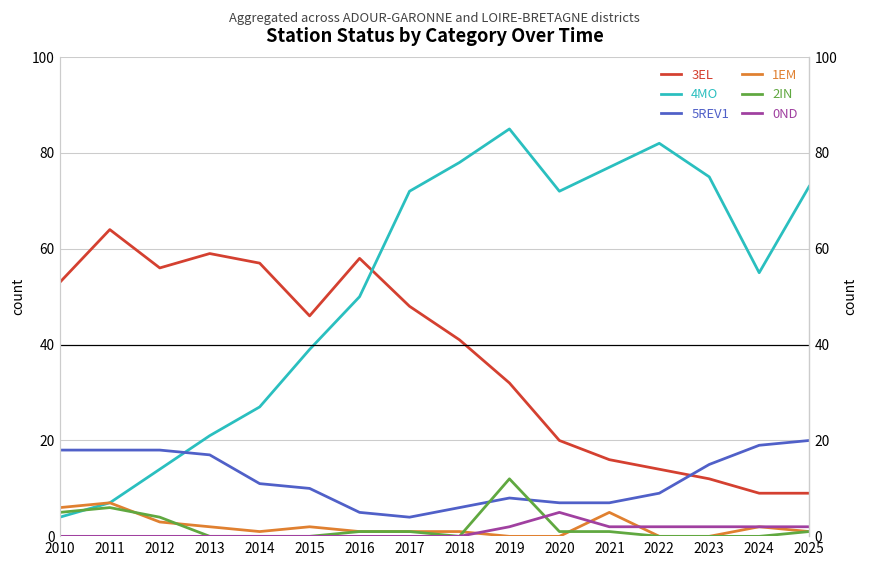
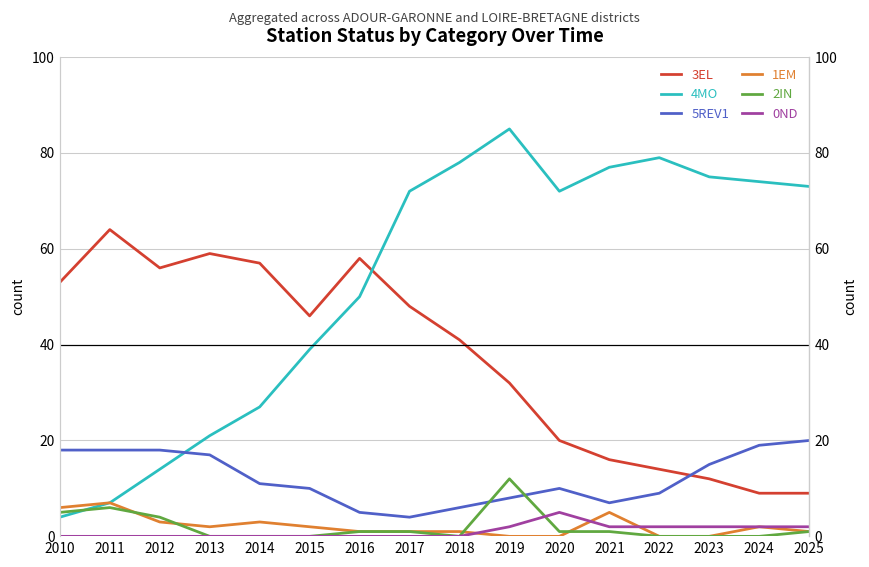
  {
    "3EL": {
      "2010": 53,
      "2011": 64,
      "2012": 56,
      "2013": 59,
      "2014": 57,
      "2015": 46,
      "2016": 58,
      "2017": 48,
      "2018": 41,
      "2019": 32,
      "2020": 20,
      "2021": 16,
      "2022": 14,
      "2023": 12,
      "2024": 9,
      "2025": 9
    },
    "4MO": {
      "2010": 4,
      "2012": 14,
      "2013": 21,
      "2014": 27,
      "2015": 39,
      "2016": 50,
      "2017": 72,
      "2018": 78,
      "2019": 85,
      "2020": 72,
      "2021": 77,
-     "2022": 82,
+     "2022": 79,
      "2023": 75,
-     "2024": 55,
+     "2024": 74,
      "2025": 73
    },
    "5REV1": {
      "2010": 18,
      "2011": 18,
      "2012": 18,
      "2013": 17,
      "2014": 11,
      "2015": 10,
      "2016": 5,
      "2017": 4,
      "2018": 6,
      "2019": 8,
-     "2020": 7,
+     "2020": 10,
      "2021": 7,
      "2022": 9,
      "2023": 15,
      "2024": 19,
      "2025": 20
    },
    "1EM": {
      "2010": 6,
      "2012": 3,
      "2013": 2,
-     "2014": 1,
+     "2014": 3,
      "2015": 2,
      "2018": 1,
      "2019": 0,
      "2020": 0,
      "2021": 5
    },
    "2IN": {
      "2010": 5,
      "2011": 6,
      "2012": 4,
      "2019": 12,
      "2020": 1,
      "2021": 1,
      "2024": 0
    },
    "0ND": {
      "2010": 0,
      "2011": 0,
      "2012": 0,
      "2016": 0,
      "2017": 0,
      "2019": 2,
      "2020": 5,
      "2021": 2,
      "2022": 2,
      "2023": 2,
      "2025": 2
    }
  }
